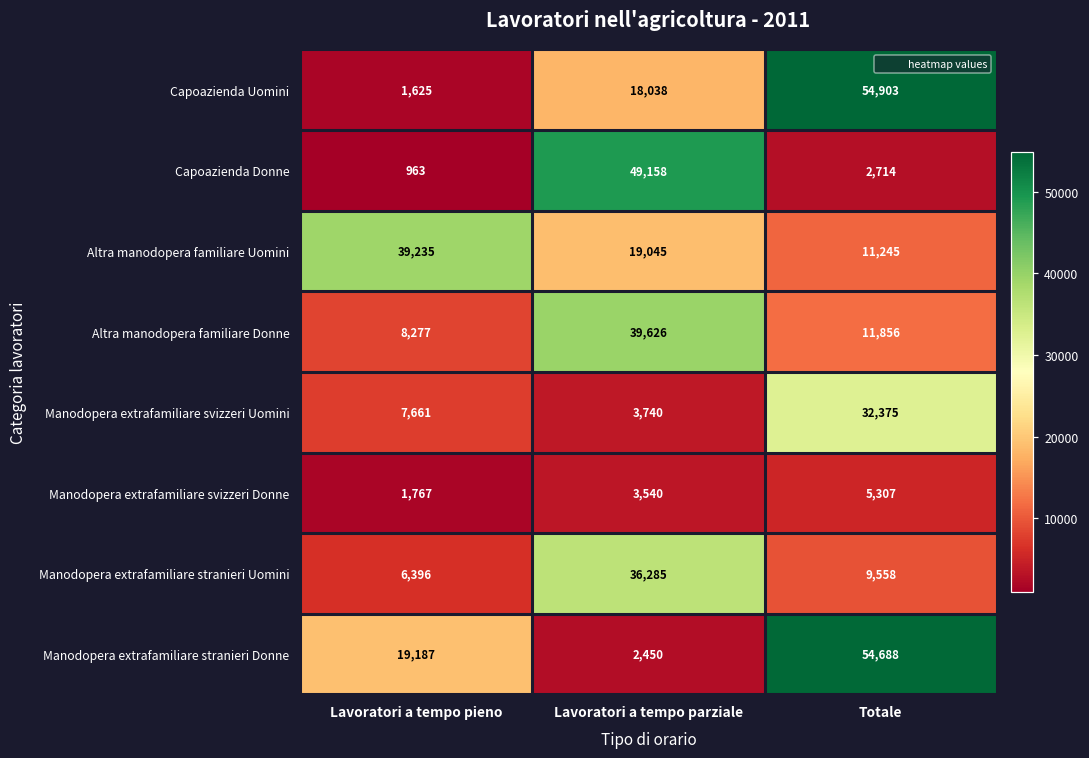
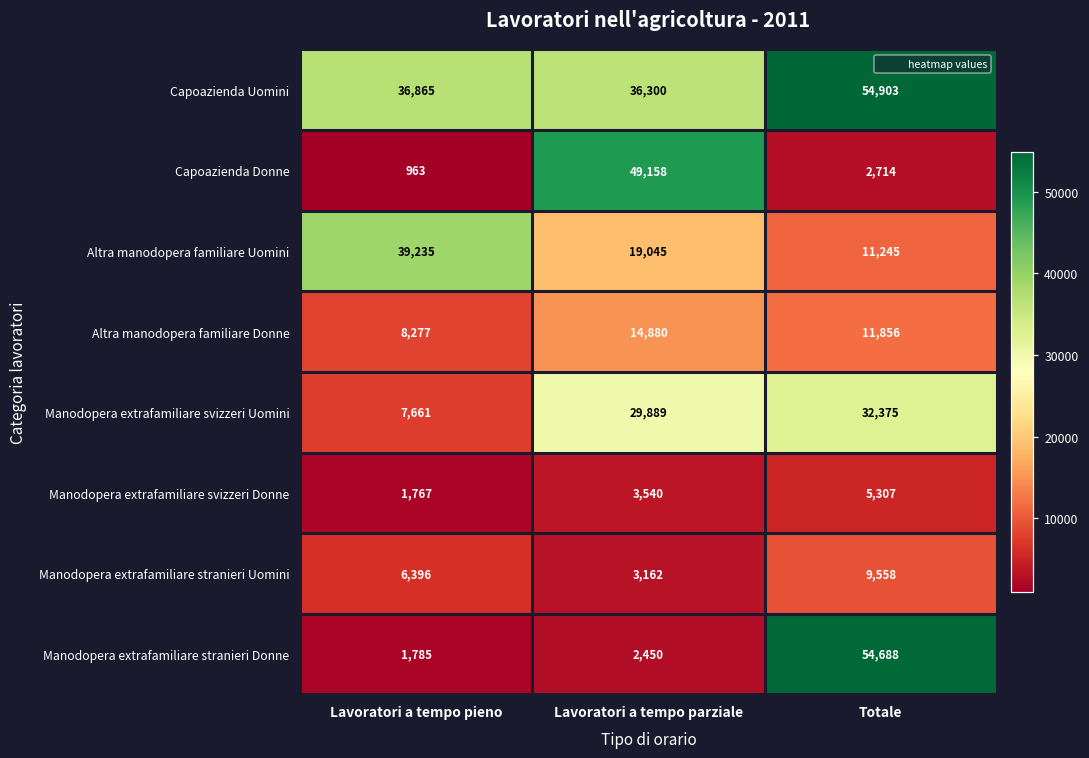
  {
    "Capoazienda Uomini": {
-     "Lavoratori a tempo pieno": "1,625",
-     "Lavoratori a tempo parziale": "18,038",
+     "Lavoratori a tempo pieno": "36,865",
+     "Lavoratori a tempo parziale": "36,300",
      "Totale": "54,903"
    },
    "Capoazienda Donne": {
      "Lavoratori a tempo pieno": "963",
      "Lavoratori a tempo parziale": "49,158",
      "Totale": "2,714"
    },
    "Altra manodopera familiare Uomini": {
      "Lavoratori a tempo pieno": "39,235",
      "Lavoratori a tempo parziale": "19,045",
      "Totale": "11,245"
    },
    "Altra manodopera familiare Donne": {
      "Lavoratori a tempo pieno": "8,277",
-     "Lavoratori a tempo parziale": "39,626",
+     "Lavoratori a tempo parziale": "14,880",
      "Totale": "11,856"
    },
    "Manodopera extrafamiliare svizzeri Uomini": {
      "Lavoratori a tempo pieno": "7,661",
-     "Lavoratori a tempo parziale": "3,740",
+     "Lavoratori a tempo parziale": "29,889",
      "Totale": "32,375"
    },
    "Manodopera extrafamiliare svizzeri Donne": {
      "Lavoratori a tempo pieno": "1,767",
      "Lavoratori a tempo parziale": "3,540",
      "Totale": "5,307"
    },
    "Manodopera extrafamiliare stranieri Uomini": {
      "Lavoratori a tempo pieno": "6,396",
-     "Lavoratori a tempo parziale": "36,285",
+     "Lavoratori a tempo parziale": "3,162",
      "Totale": "9,558"
    },
    "Manodopera extrafamiliare stranieri Donne": {
-     "Lavoratori a tempo pieno": "19,187",
+     "Lavoratori a tempo pieno": "1,785",
      "Lavoratori a tempo parziale": "2,450",
      "Totale": "54,688"
    }
  }
